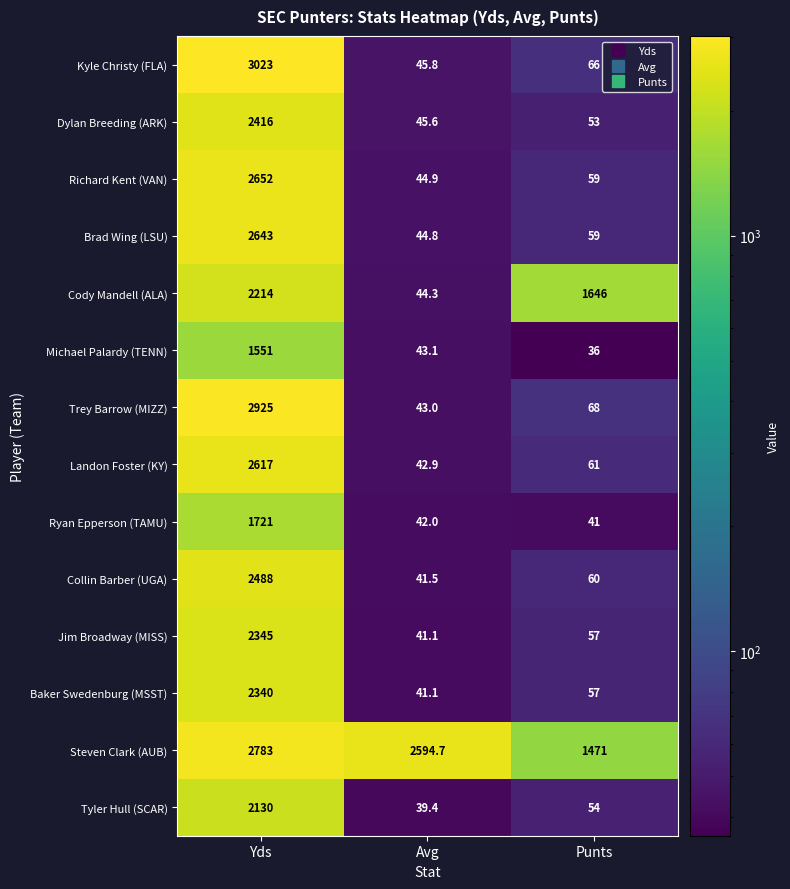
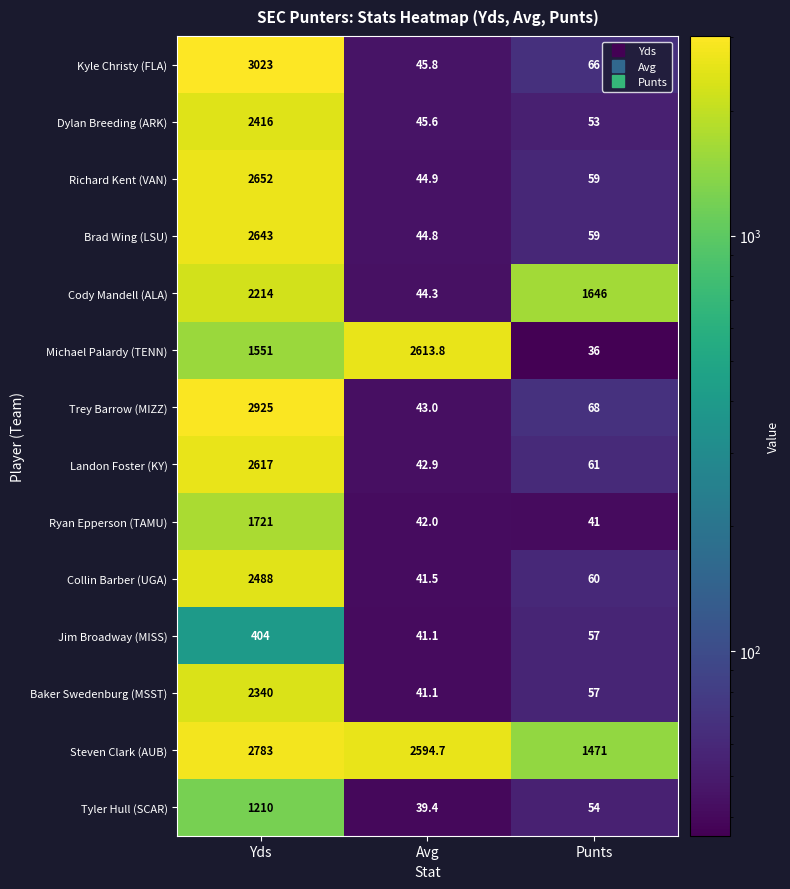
  {
    "Kyle Christy (FLA)": {
      "Yds": 3023,
      "Avg": 45.8,
      "Punts": 66
    },
    "Dylan Breeding (ARK)": {
      "Yds": 2416,
      "Avg": 45.6,
      "Punts": 53
    },
    "Richard Kent (VAN)": {
      "Yds": 2652,
      "Avg": 44.9,
      "Punts": 59
    },
    "Brad Wing (LSU)": {
      "Yds": 2643,
      "Avg": 44.8,
      "Punts": 59
    },
    "Cody Mandell (ALA)": {
      "Yds": 2214,
      "Avg": 44.3,
      "Punts": 1646
    },
    "Michael Palardy (TENN)": {
      "Yds": 1551,
-     "Avg": 43.1,
+     "Avg": 2613.8,
      "Punts": 36
    },
    "Trey Barrow (MIZZ)": {
      "Yds": 2925,
      "Avg": 43.0,
      "Punts": 68
    },
    "Landon Foster (KY)": {
      "Yds": 2617,
      "Avg": 42.9,
      "Punts": 61
    },
    "Ryan Epperson (TAMU)": {
      "Yds": 1721,
      "Avg": 42.0,
      "Punts": 41
    },
    "Collin Barber (UGA)": {
      "Yds": 2488,
      "Avg": 41.5,
      "Punts": 60
    },
    "Jim Broadway (MISS)": {
-     "Yds": 2345,
+     "Yds": 404,
      "Avg": 41.1,
      "Punts": 57
    },
    "Baker Swedenburg (MSST)": {
      "Yds": 2340,
      "Avg": 41.1,
      "Punts": 57
    },
    "Steven Clark (AUB)": {
      "Yds": 2783,
      "Avg": 2594.7,
      "Punts": 1471
    },
    "Tyler Hull (SCAR)": {
-     "Yds": 2130,
+     "Yds": 1210,
      "Avg": 39.4,
      "Punts": 54
    }
  }
